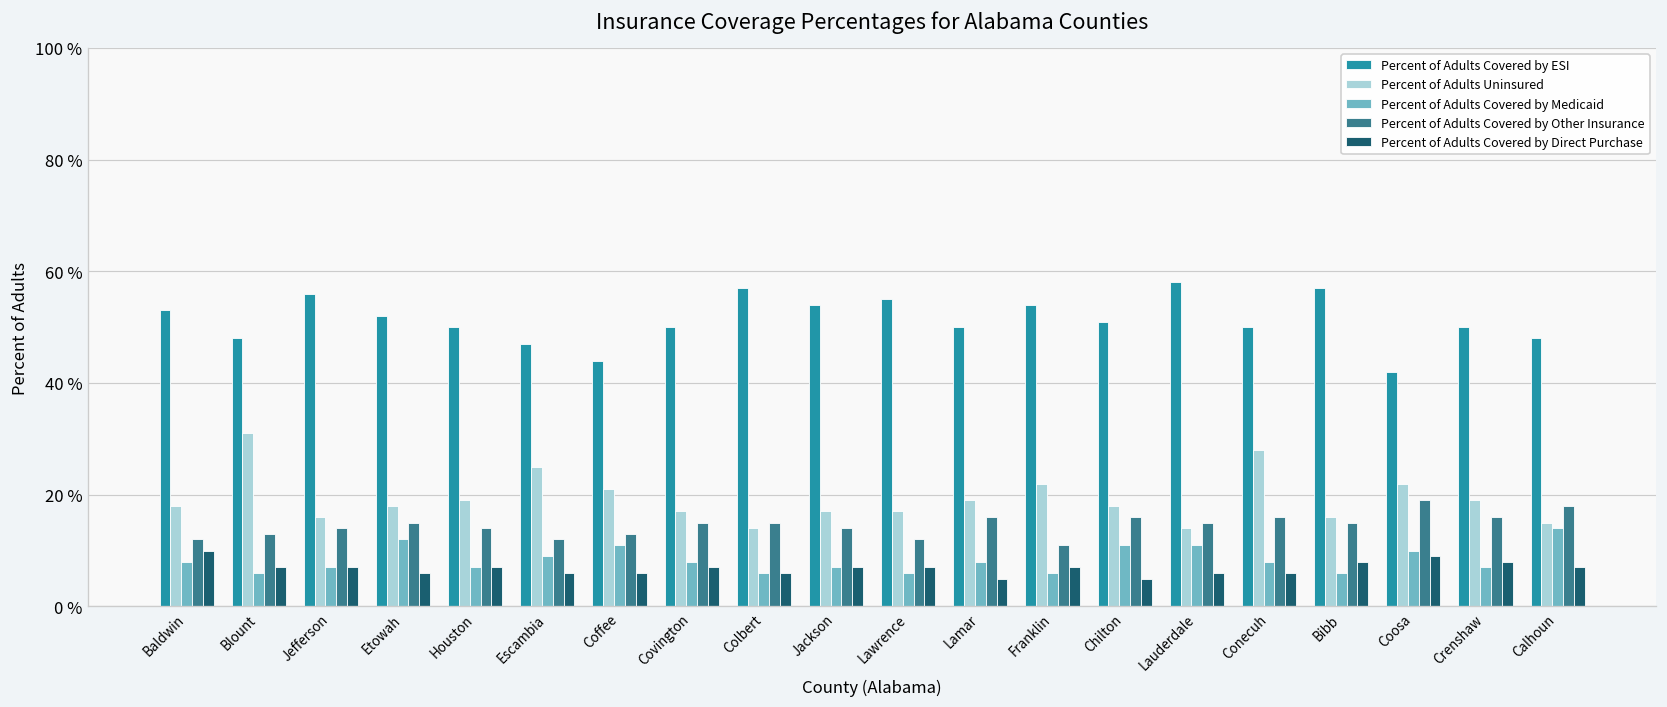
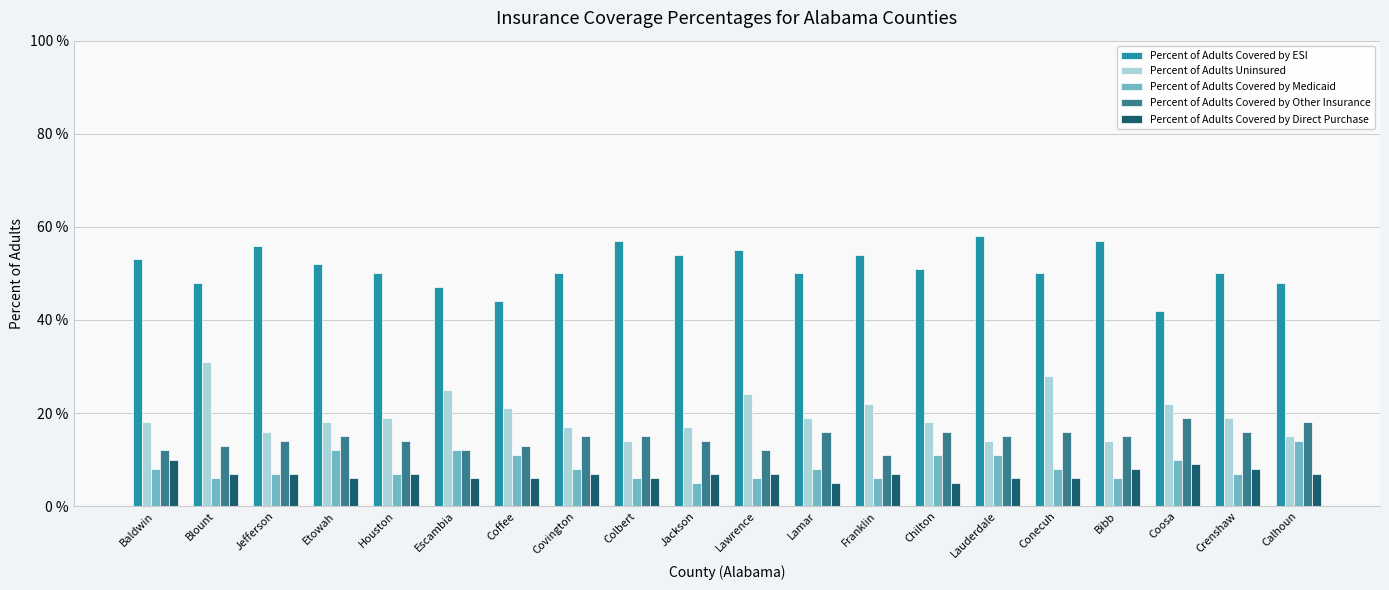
  {
    "Percent of Adults Uninsured": {
      "Baldwin": "18 %",
      "Blount": "31 %",
      "Jefferson": "16 %",
      "Etowah": "18 %",
      "Houston": "19 %",
      "Escambia": "25 %",
      "Coffee": "21 %",
      "Covington": "17 %",
      "Colbert": "14 %",
      "Jackson": "17 %",
-     "Lawrence": "17 %",
+     "Lawrence": "24 %",
      "Lamar": "19 %",
      "Franklin": "22 %",
      "Chilton": "18 %",
      "Lauderdale": "14 %",
      "Conecuh": "28 %",
-     "Bibb": "16 %",
+     "Bibb": "14 %",
      "Coosa": "22 %",
      "Crenshaw": "19 %",
      "Calhoun": "15 %"
    },
    "Percent of Adults Covered by Medicaid": {
      "Baldwin": "8 %",
      "Blount": "6 %",
      "Jefferson": "7 %",
      "Etowah": "12 %",
      "Houston": "7 %",
-     "Escambia": "9 %",
+     "Escambia": "12 %",
      "Coffee": "11 %",
      "Covington": "8 %",
      "Colbert": "6 %",
-     "Jackson": "7 %",
+     "Jackson": "5 %",
      "Lawrence": "6 %",
      "Lamar": "8 %",
      "Franklin": "6 %",
      "Chilton": "11 %",
      "Lauderdale": "11 %",
      "Conecuh": "8 %",
      "Bibb": "6 %",
      "Coosa": "10 %",
      "Crenshaw": "7 %",
      "Calhoun": "14 %"
    }
  }
